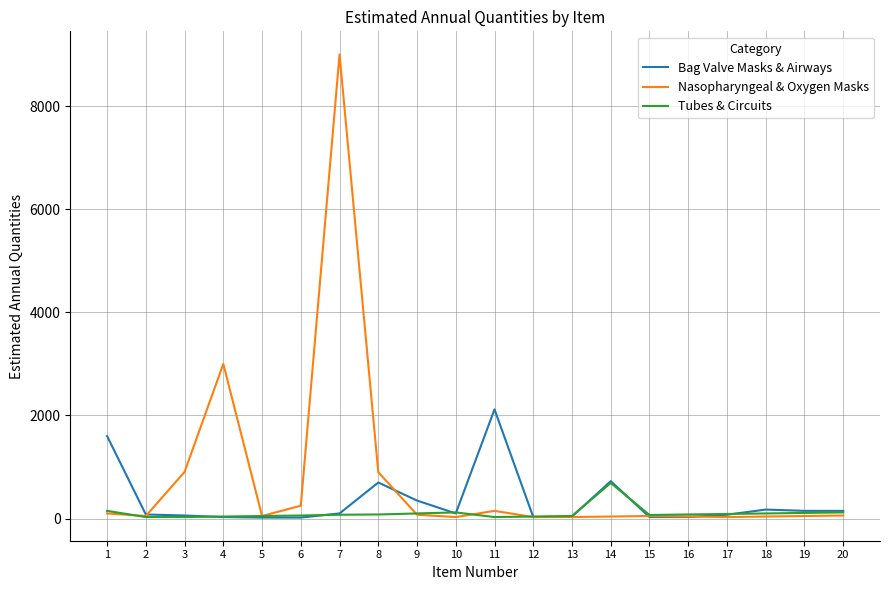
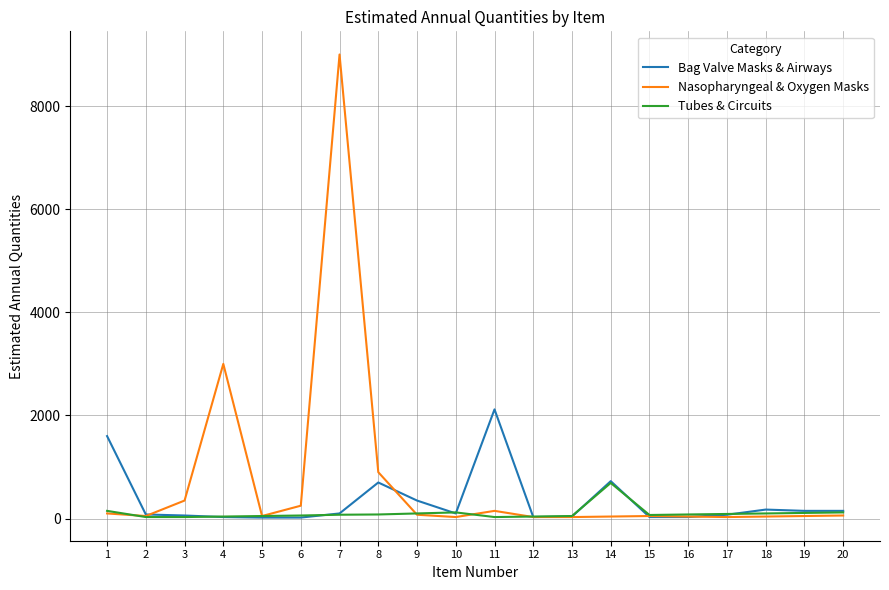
  {
    "Bag Valve Masks & Airways": {
      "1": 1600,
      "8": 700,
      "9": 400,
      "11": 2100,
      "18": 200
    },
    "Nasopharyngeal & Oxygen Masks": {
-     "3": 900,
+     "3": 400,
      "4": 3000,
      "6": 300,
      "7": 9000,
      "8": 900,
      "10": 0,
      "11": 200,
      "14": 0,
      "18": 0,
      "19": 100,
      "20": 100
    },
    "Tubes & Circuits": {
      "8": 100,
      "11": 0,
      "18": 100
    }
  }
